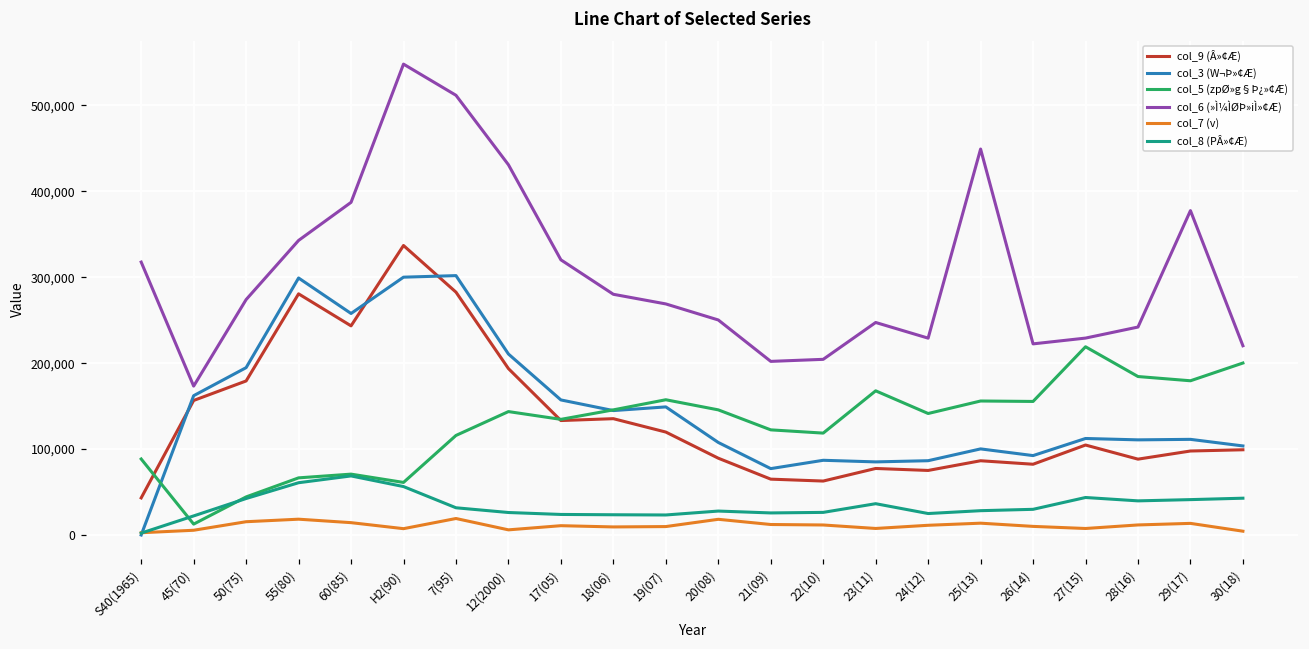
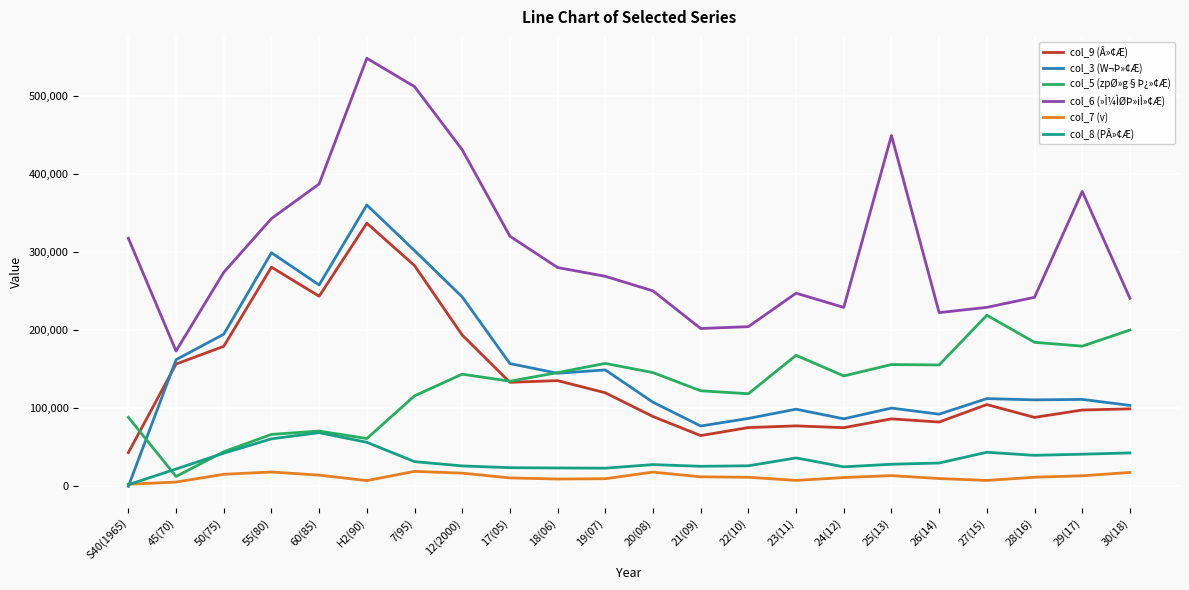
  {
    "col_9 (Â»¢Æ)": {
      "S40(1965)": "40,000",
      "45(70)": "160,000",
      "50(75)": "180,000",
      "55(80)": "280,000",
      "60(85)": "240,000",
      "H2(90)": "340,000",
      "7(95)": "280,000",
      "12(2000)": "190,000",
      "18(06)": "140,000",
      "19(07)": "120,000",
      "20(08)": "90,000",
      "21(09)": "70,000",
-     "22(10)": "60,000",
+     "22(10)": "80,000",
      "23(11)": "80,000",
      "24(12)": "80,000",
      "25(13)": "90,000",
      "26(14)": "80,000",
      "27(15)": "100,000",
      "28(16)": "90,000",
      "29(17)": "100,000",
      "30(18)": "100,000"
    },
    "col_3 (W¬Þ»¢Æ)": {
      "45(70)": "160,000",
      "50(75)": "190,000",
      "55(80)": "300,000",
      "60(85)": "260,000",
-     "H2(90)": "300,000",
+     "H2(90)": "360,000",
      "7(95)": "300,000",
-     "12(2000)": "210,000",
+     "12(2000)": "240,000",
      "17(05)": "160,000",
      "19(07)": "150,000",
      "20(08)": "110,000",
      "21(09)": "80,000",
      "22(10)": "90,000",
-     "23(11)": "90,000",
+     "23(11)": "100,000",
      "24(12)": "90,000",
      "25(13)": "100,000",
      "26(14)": "90,000",
      "27(15)": "110,000",
      "28(16)": "110,000",
      "29(17)": "110,000",
      "30(18)": "100,000"
    },
    "col_6 (»Ì¼ÌØÞ»iÌ»¢Æ)": {
      "S40(1965)": "320,000",
      "45(70)": "170,000",
      "50(75)": "270,000",
      "55(80)": "340,000",
      "60(85)": "390,000",
      "H2(90)": "550,000",
      "7(95)": "510,000",
      "12(2000)": "430,000",
      "17(05)": "320,000",
      "18(06)": "280,000",
      "19(07)": "270,000",
      "20(08)": "250,000",
      "21(09)": "200,000",
      "22(10)": "200,000",
      "23(11)": "250,000",
      "24(12)": "230,000",
      "25(13)": "450,000",
      "26(14)": "220,000",
      "27(15)": "230,000",
      "28(16)": "240,000",
      "29(17)": "380,000",
-     "30(18)": "220,000"
+     "30(18)": "240,000"
    },
    "col_7 (v)": {
      "45(70)": "10,000",
      "50(75)": "20,000",
      "55(80)": "20,000",
      "60(85)": "10,000",
      "H2(90)": "10,000",
      "7(95)": "20,000",
-     "12(2000)": "10,000",
+     "12(2000)": "20,000",
      "17(05)": "10,000",
      "18(06)": "10,000",
      "19(07)": "10,000",
      "20(08)": "20,000",
      "21(09)": "10,000",
      "22(10)": "10,000",
      "23(11)": "10,000",
      "24(12)": "10,000",
      "25(13)": "10,000",
      "26(14)": "10,000",
      "27(15)": "10,000",
      "28(16)": "10,000",
      "29(17)": "10,000",
-     "30(18)": "0"
+     "30(18)": "20,000"
    }
  }
